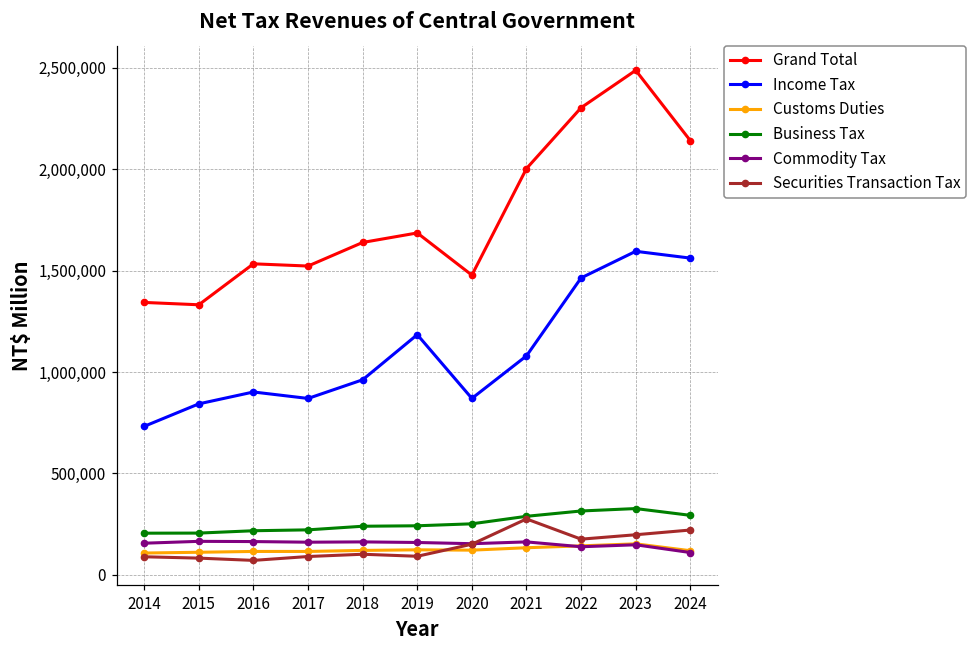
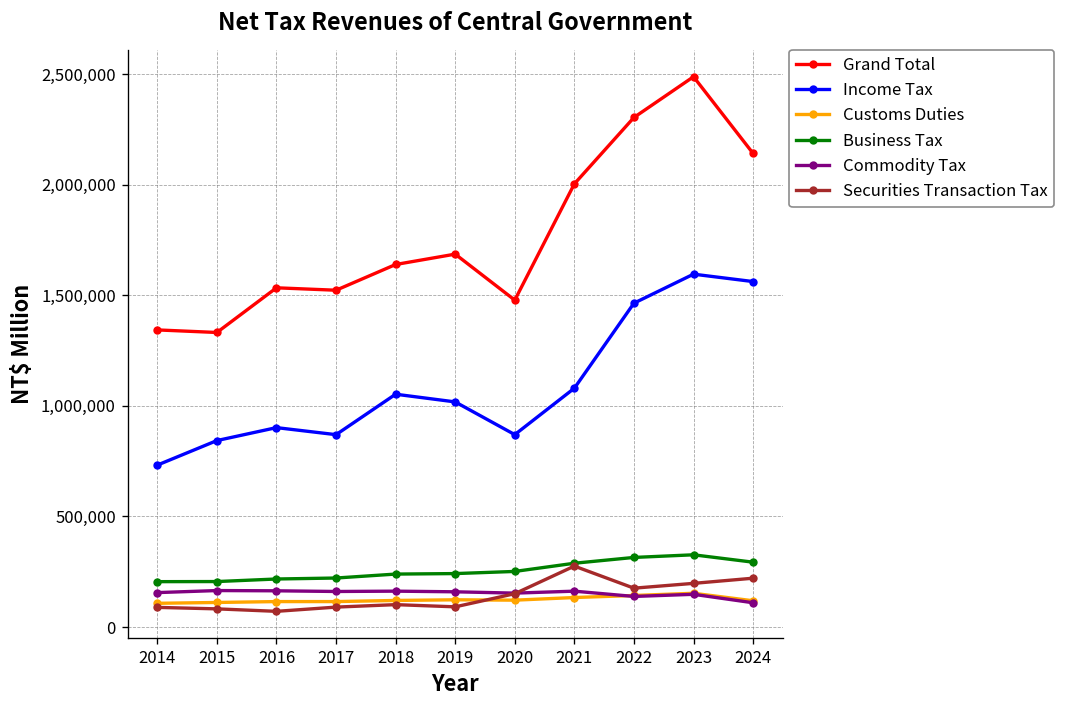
  {
    "Grand Total": {
      "2014": "1,340,000",
      "2015": "1,330,000",
      "2016": "1,530,000",
      "2017": "1,520,000",
      "2018": "1,640,000",
      "2019": "1,690,000",
      "2020": "1,480,000",
      "2021": "2,000,000",
      "2022": "2,300,000",
      "2023": "2,490,000",
      "2024": "2,140,000"
    },
    "Income Tax": {
      "2014": "730,000",
      "2015": "840,000",
      "2016": "900,000",
      "2017": "870,000",
-     "2018": "960,000",
-     "2019": "1,180,000",
+     "2018": "1,050,000",
+     "2019": "1,020,000",
      "2020": "870,000",
      "2021": "1,080,000",
      "2022": "1,460,000",
      "2023": "1,600,000",
      "2024": "1,560,000"
    },
    "Customs Duties": {
      "2014": "110,000",
      "2015": "110,000",
      "2016": "110,000",
      "2017": "110,000",
      "2018": "120,000",
      "2019": "120,000",
      "2020": "120,000",
      "2021": "130,000"
    },
    "Business Tax": {
      "2014": "210,000",
      "2015": "210,000",
      "2016": "220,000",
      "2017": "220,000",
      "2018": "240,000",
      "2019": "240,000",
      "2020": "250,000",
      "2022": "310,000",
      "2023": "330,000",
      "2024": "290,000"
    },
    "Commodity Tax": {
      "2014": "160,000",
      "2015": "160,000",
      "2016": "160,000",
      "2017": "160,000",
      "2018": "160,000",
      "2019": "160,000",
      "2021": "160,000"
    },
    "Securities Transaction Tax": {
      "2014": "90,000",
      "2015": "80,000",
      "2016": "70,000",
      "2017": "90,000",
      "2018": "100,000",
      "2019": "90,000",
      "2022": "180,000",
      "2023": "200,000",
      "2024": "220,000"
    }
  }
